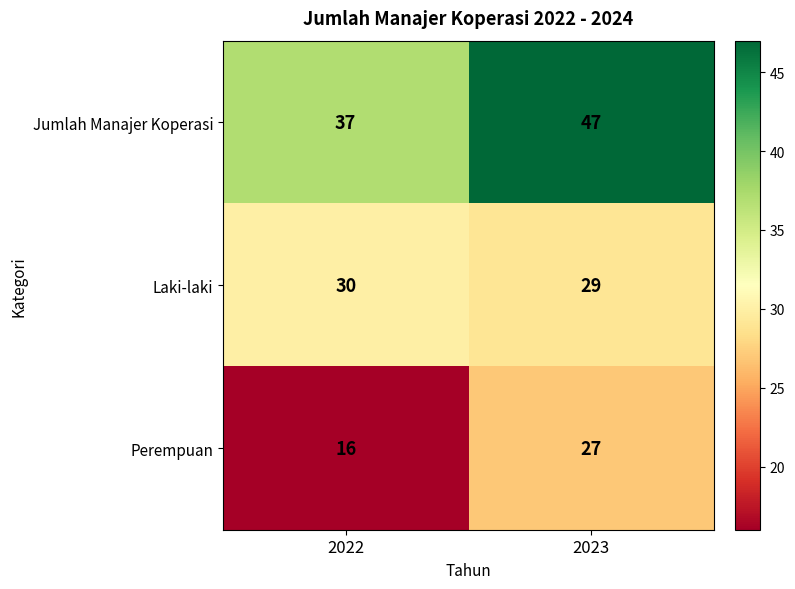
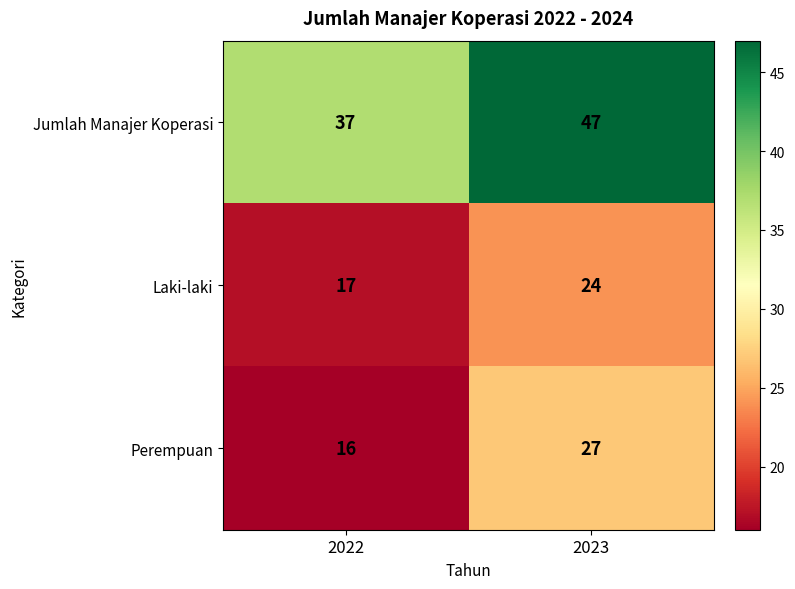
  {
    "Jumlah Manajer Koperasi": {
      "2022": 37,
      "2023": 47
    },
    "Laki-laki": {
-     "2022": 30,
-     "2023": 29
+     "2022": 17,
+     "2023": 24
    },
    "Perempuan": {
      "2022": 16,
      "2023": 27
    }
  }
